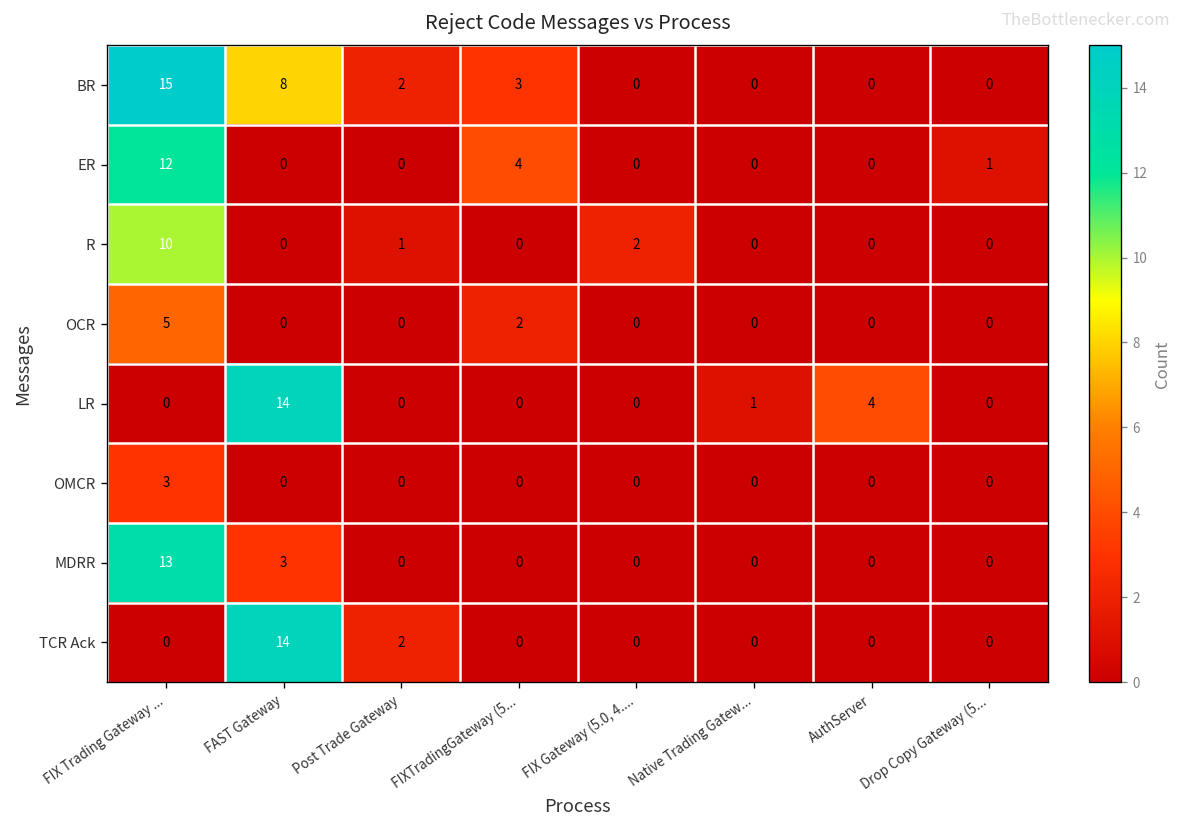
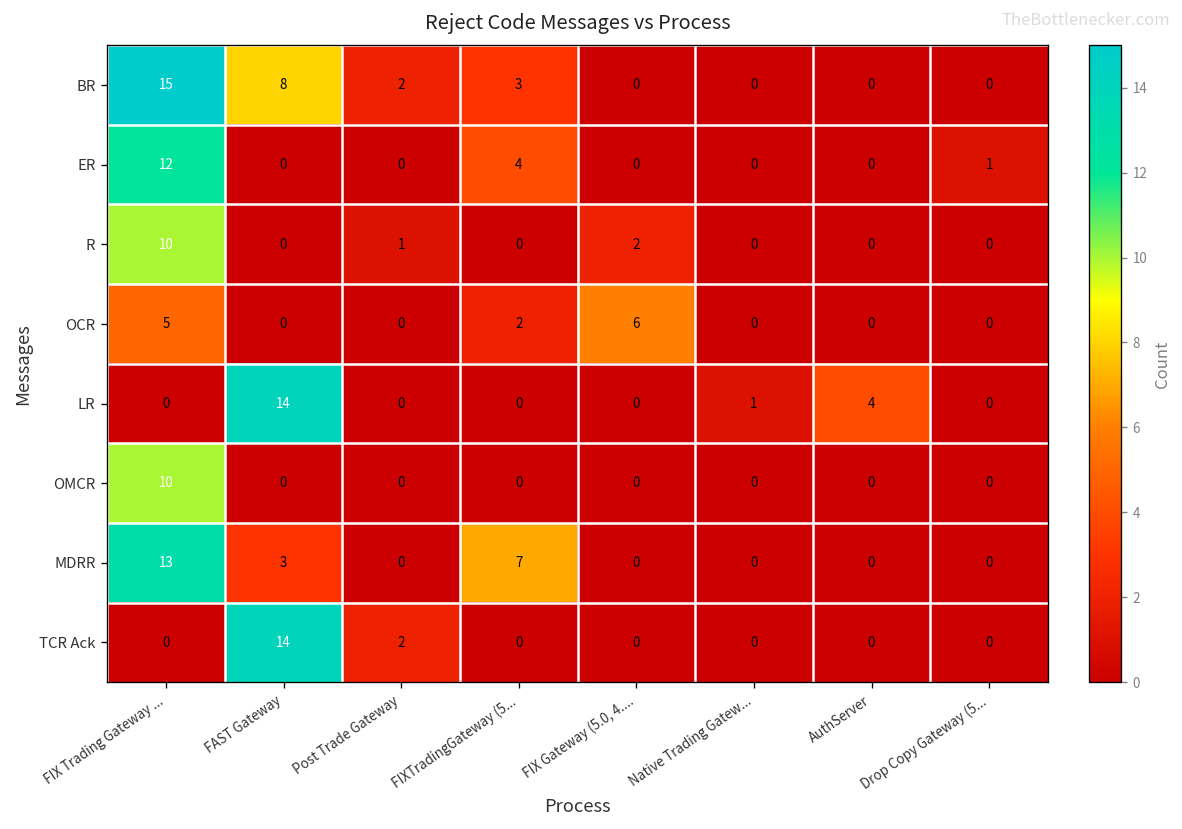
  {
    "BR": {
      "FIX Trading Gateway ...": 15,
      "FAST Gateway": 8,
      "Post Trade Gateway": 2,
      "FIXTradingGateway (5...": 3,
      "FIX Gateway (5.0, 4....": 0,
      "Native Trading Gatew...": 0,
      "AuthServer": 0,
      "Drop Copy Gateway (5...": 0
    },
    "ER": {
      "FIX Trading Gateway ...": 12,
      "FAST Gateway": 0,
      "Post Trade Gateway": 0,
      "FIXTradingGateway (5...": 4,
      "FIX Gateway (5.0, 4....": 0,
      "Native Trading Gatew...": 0,
      "AuthServer": 0,
      "Drop Copy Gateway (5...": 1
    },
    "R": {
      "FIX Trading Gateway ...": 10,
      "FAST Gateway": 0,
      "Post Trade Gateway": 1,
      "FIXTradingGateway (5...": 0,
      "FIX Gateway (5.0, 4....": 2,
      "Native Trading Gatew...": 0,
      "AuthServer": 0,
      "Drop Copy Gateway (5...": 0
    },
    "OCR": {
      "FIX Trading Gateway ...": 5,
      "FAST Gateway": 0,
      "Post Trade Gateway": 0,
      "FIXTradingGateway (5...": 2,
-     "FIX Gateway (5.0, 4....": 0,
+     "FIX Gateway (5.0, 4....": 6,
      "Native Trading Gatew...": 0,
      "AuthServer": 0,
      "Drop Copy Gateway (5...": 0
    },
    "LR": {
      "FIX Trading Gateway ...": 0,
      "FAST Gateway": 14,
      "Post Trade Gateway": 0,
      "FIXTradingGateway (5...": 0,
      "FIX Gateway (5.0, 4....": 0,
      "Native Trading Gatew...": 1,
      "AuthServer": 4,
      "Drop Copy Gateway (5...": 0
    },
    "OMCR": {
-     "FIX Trading Gateway ...": 3,
+     "FIX Trading Gateway ...": 10,
      "FAST Gateway": 0,
      "Post Trade Gateway": 0,
      "FIXTradingGateway (5...": 0,
      "FIX Gateway (5.0, 4....": 0,
      "Native Trading Gatew...": 0,
      "AuthServer": 0,
      "Drop Copy Gateway (5...": 0
    },
    "MDRR": {
      "FIX Trading Gateway ...": 13,
      "FAST Gateway": 3,
      "Post Trade Gateway": 0,
-     "FIXTradingGateway (5...": 0,
+     "FIXTradingGateway (5...": 7,
      "FIX Gateway (5.0, 4....": 0,
      "Native Trading Gatew...": 0,
      "AuthServer": 0,
      "Drop Copy Gateway (5...": 0
    },
    "TCR Ack": {
      "FIX Trading Gateway ...": 0,
      "FAST Gateway": 14,
      "Post Trade Gateway": 2,
      "FIXTradingGateway (5...": 0,
      "FIX Gateway (5.0, 4....": 0,
      "Native Trading Gatew...": 0,
      "AuthServer": 0,
      "Drop Copy Gateway (5...": 0
    }
  }
